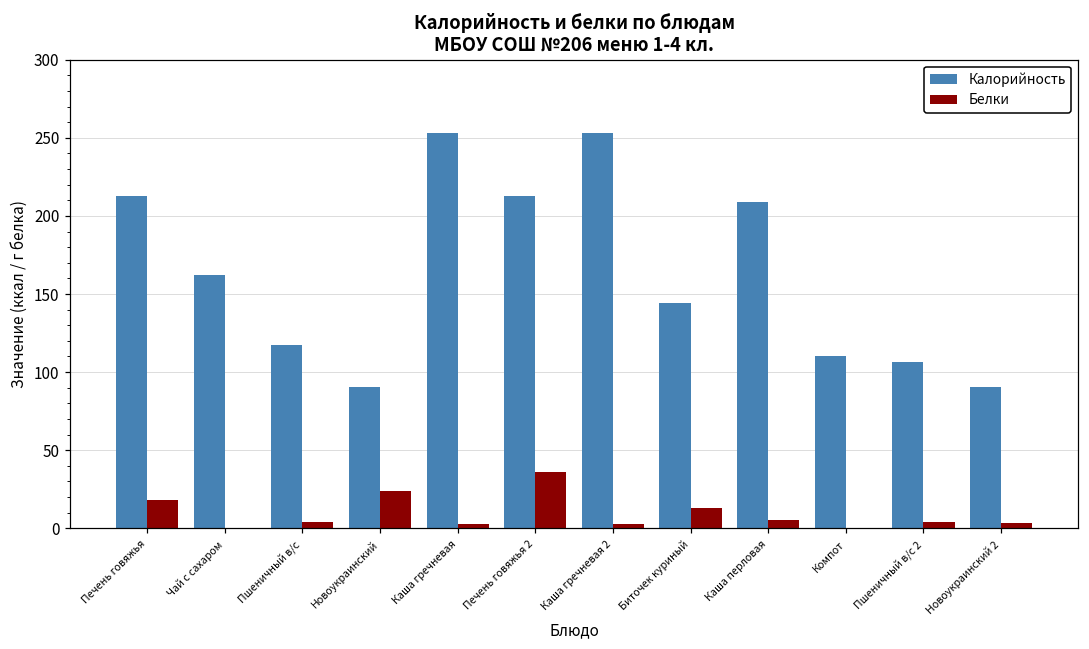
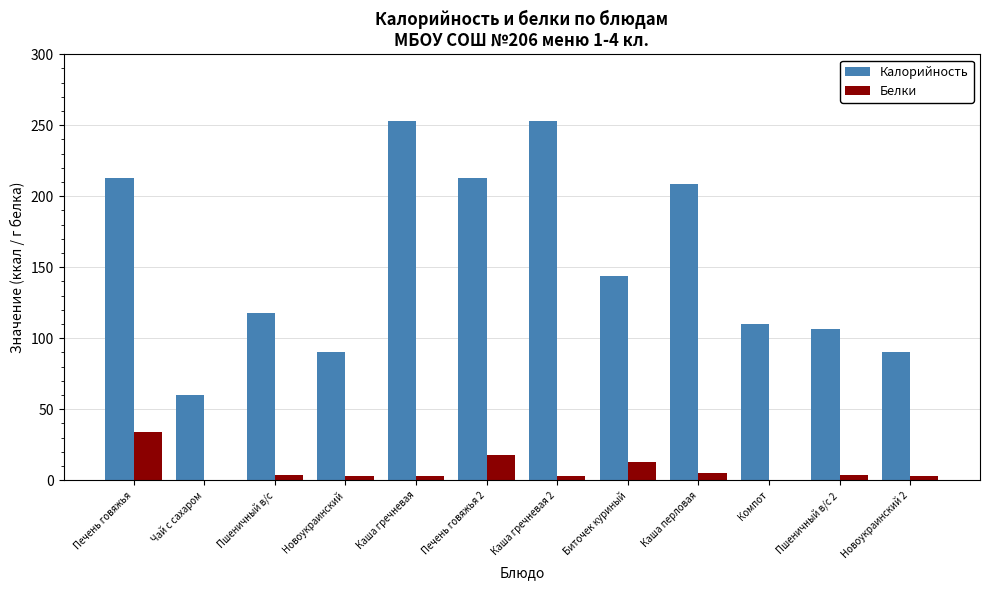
  {
    "Калорийность": {
      "Печень говяжья": 213,
-     "Чай с сахаром": 162,
+     "Чай с сахаром": 60,
      "Пшеничный в/с": 118,
      "Новоукраинский": 91,
      "Каша гречневая": 253,
      "Печень говяжья 2": 213,
      "Каша гречневая 2": 253,
      "Биточек куриный": 144,
      "Каша перловая": 209,
      "Компот": 110,
      "Пшеничный в/с 2": 107,
      "Новоукраинский 2": 91
    },
    "Белки": {
-     "Печень говяжья": 18,
+     "Печень говяжья": 34,
      "Чай с сахаром": 0,
      "Пшеничный в/с": 4,
-     "Новоукраинский": 24,
+     "Новоукраинский": 3,
      "Каша гречневая": 3,
-     "Печень говяжья 2": 36,
+     "Печень говяжья 2": 18,
      "Каша гречневая 2": 3,
      "Биточек куриный": 13,
      "Каша перловая": 5,
      "Пшеничный в/с 2": 4,
      "Новоукраинский 2": 3
    }
  }
